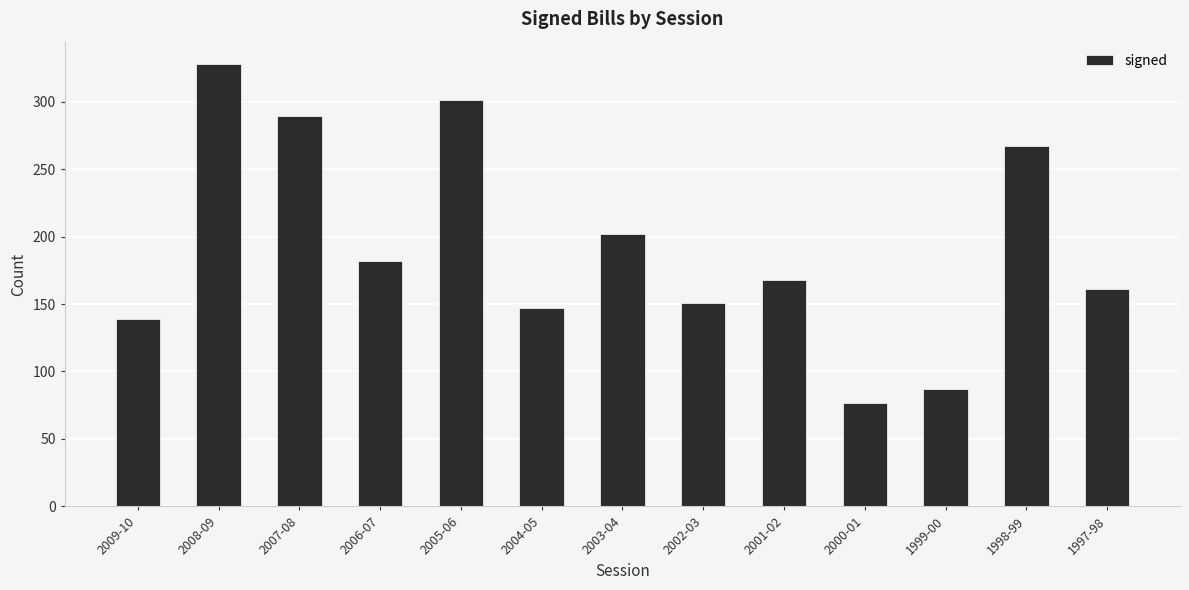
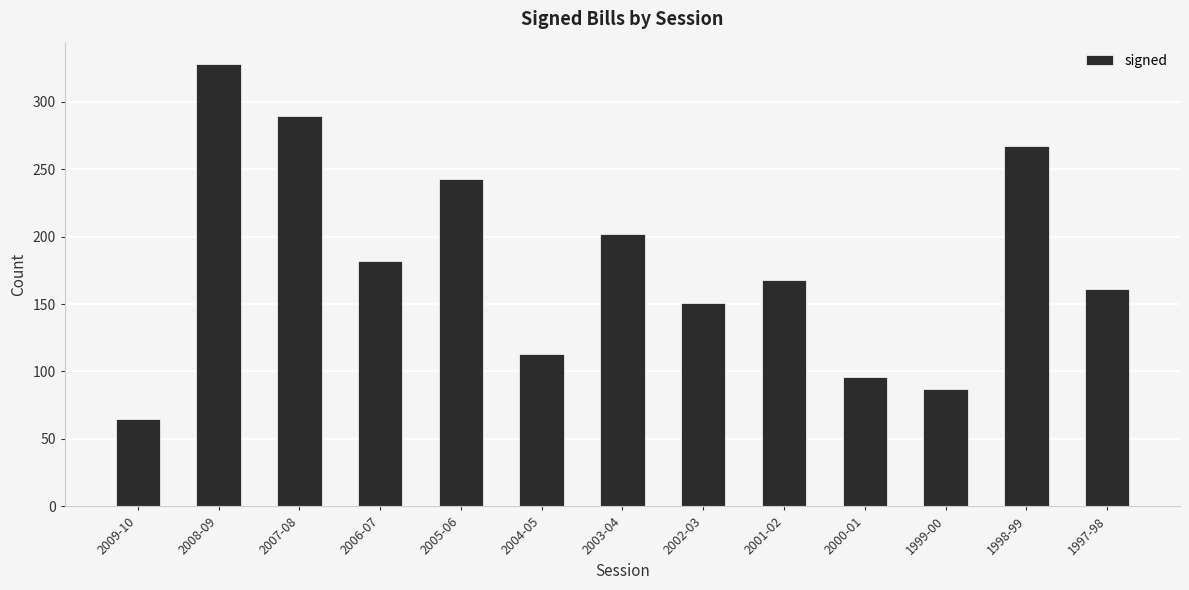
  {
-   "2009-10": 139,
+   "2009-10": 65,
    "2008-09": 328,
    "2007-08": 289,
    "2006-07": 182,
-   "2005-06": 301,
-   "2004-05": 147,
+   "2005-06": 243,
+   "2004-05": 113,
    "2003-04": 202,
    "2002-03": 151,
    "2001-02": 168,
-   "2000-01": 77,
+   "2000-01": 96,
    "1999-00": 87,
    "1998-99": 267,
    "1997-98": 161
  }
